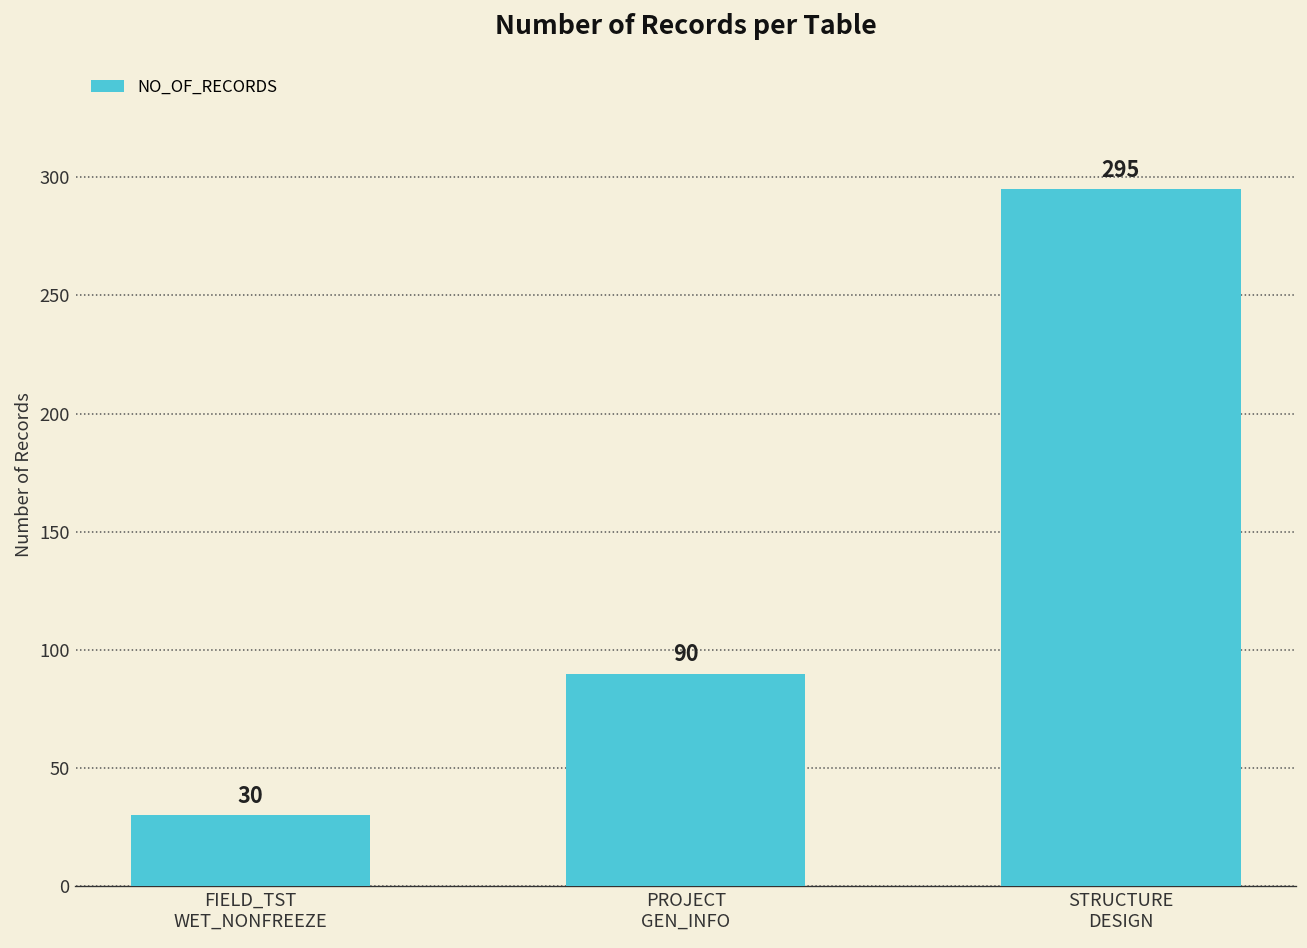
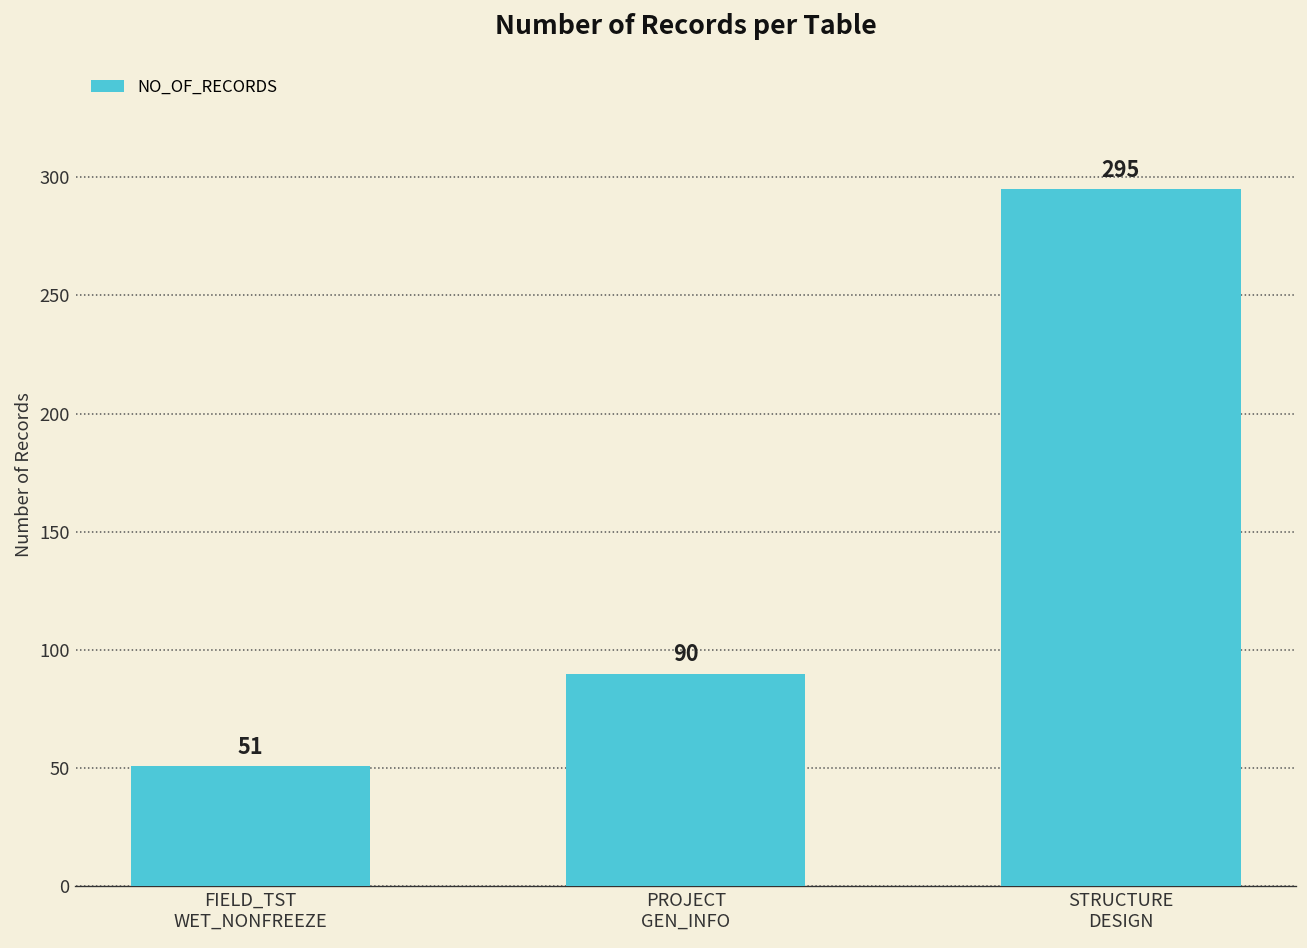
  {
-   "FIELD_TST WET_NONFREEZE": 30,
+   "FIELD_TST WET_NONFREEZE": 51,
    "PROJECT GEN_INFO": 90,
    "STRUCTURE DESIGN": 295
  }
